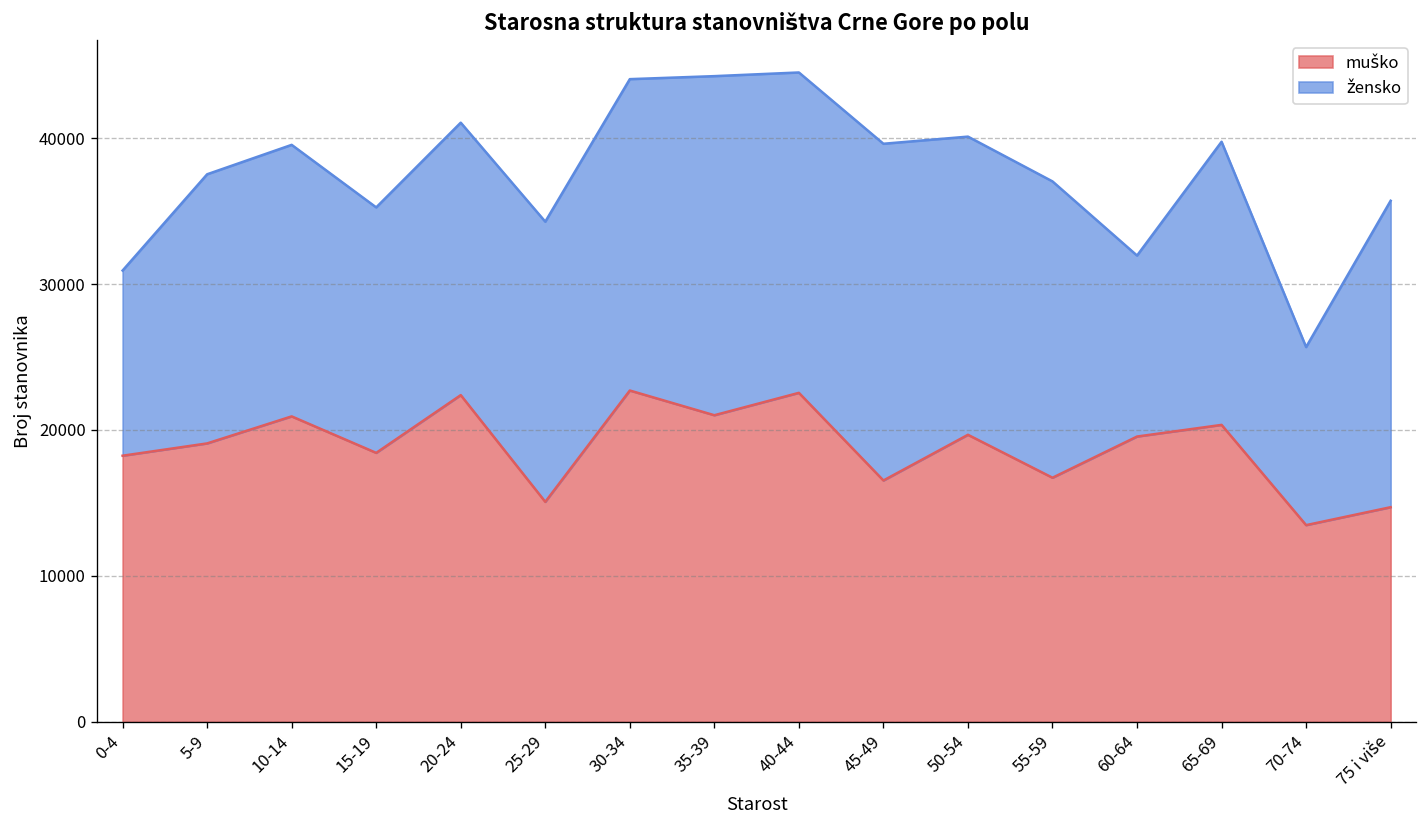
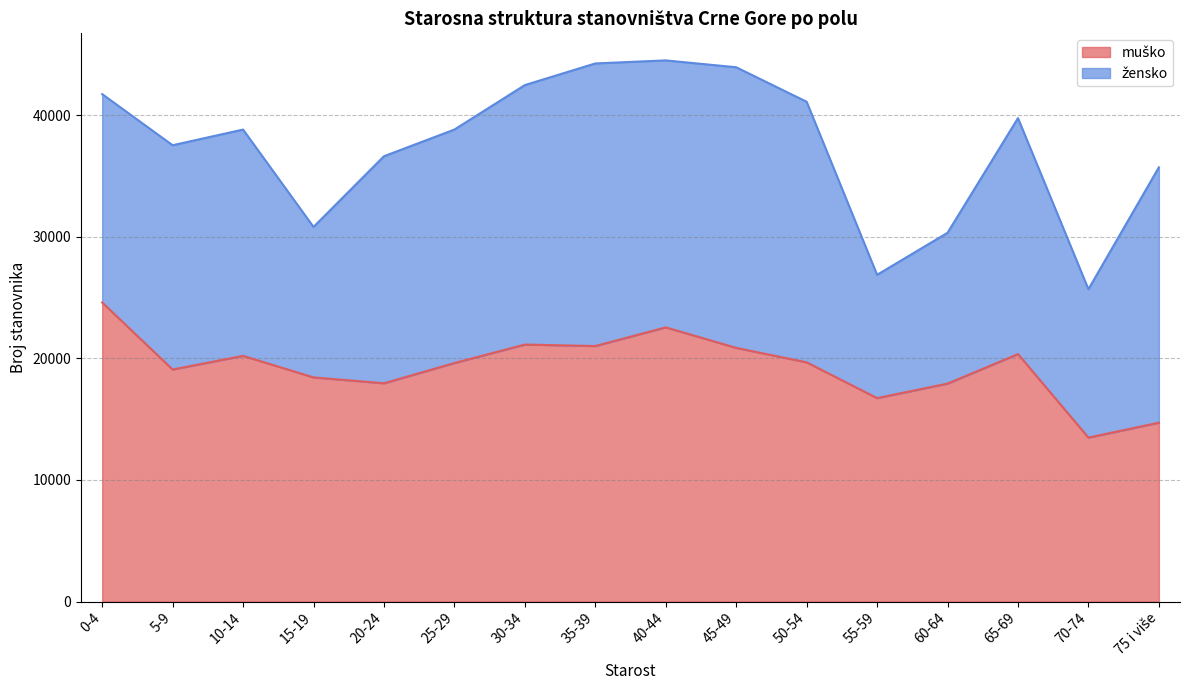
  {
    "muško": {
-     "0-4": 18200,
+     "0-4": 24600,
      "5-9": 19100,
-     "10-14": 20900,
+     "10-14": 20200,
      "15-19": 18400,
-     "20-24": 22400,
-     "25-29": 15100,
-     "30-34": 22700,
+     "20-24": 17900,
+     "25-29": 19600,
+     "30-34": 21100,
      "35-39": 21000,
      "40-44": 22500,
-     "45-49": 16500,
+     "45-49": 20900,
      "50-54": 19700,
      "55-59": 16700,
-     "60-64": 19600,
+     "60-64": 17900,
      "65-69": 20300,
      "70-74": 13500,
      "75 i više": 14700
    },
    "žensko": {
-     "0-4": 12700,
+     "0-4": 17100,
      "5-9": 18400,
      "10-14": 18600,
-     "15-19": 16800,
+     "15-19": 12400,
      "20-24": 18700,
      "25-29": 19200,
      "30-34": 21300,
      "35-39": 23200,
      "40-44": 21900,
      "45-49": 23100,
-     "50-54": 20400,
-     "55-59": 20300,
+     "50-54": 21400,
+     "55-59": 10100,
      "60-64": 12400,
      "65-69": 19400,
      "70-74": 12200,
      "75 i više": 21000
    }
  }
